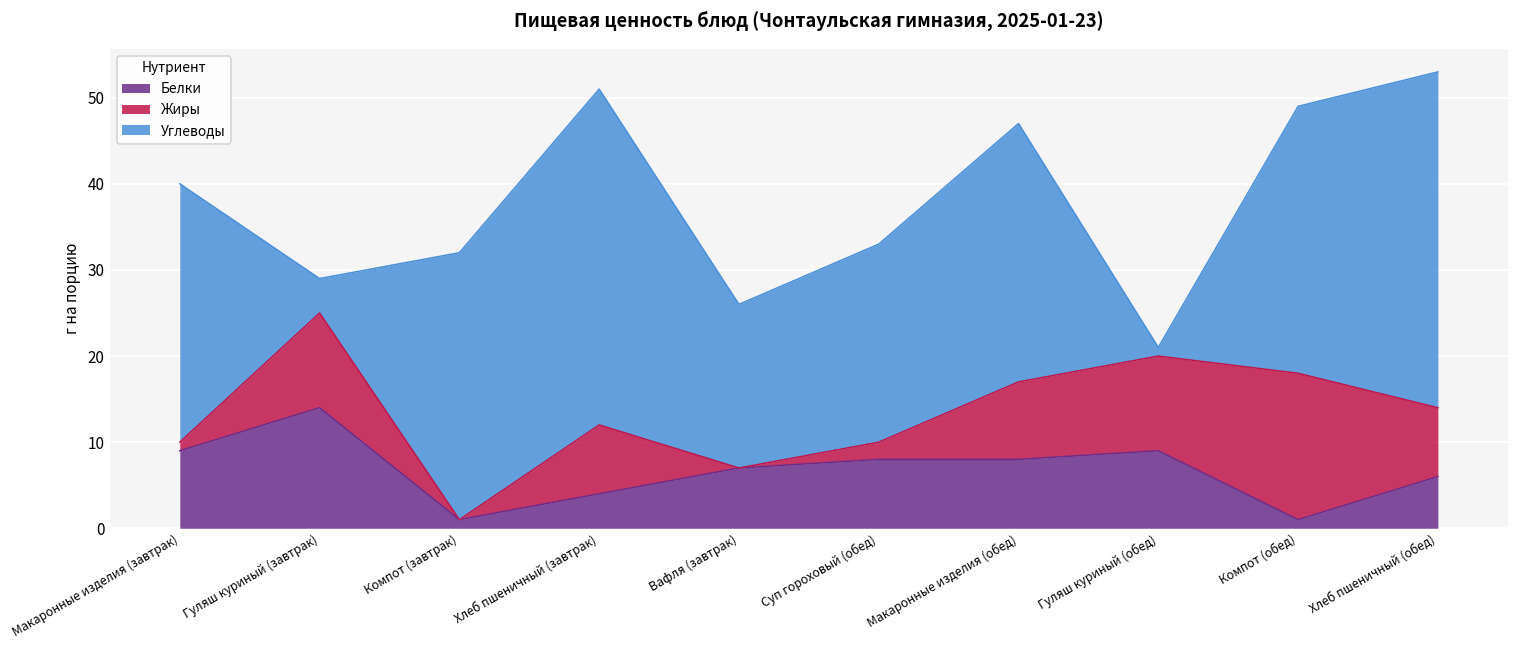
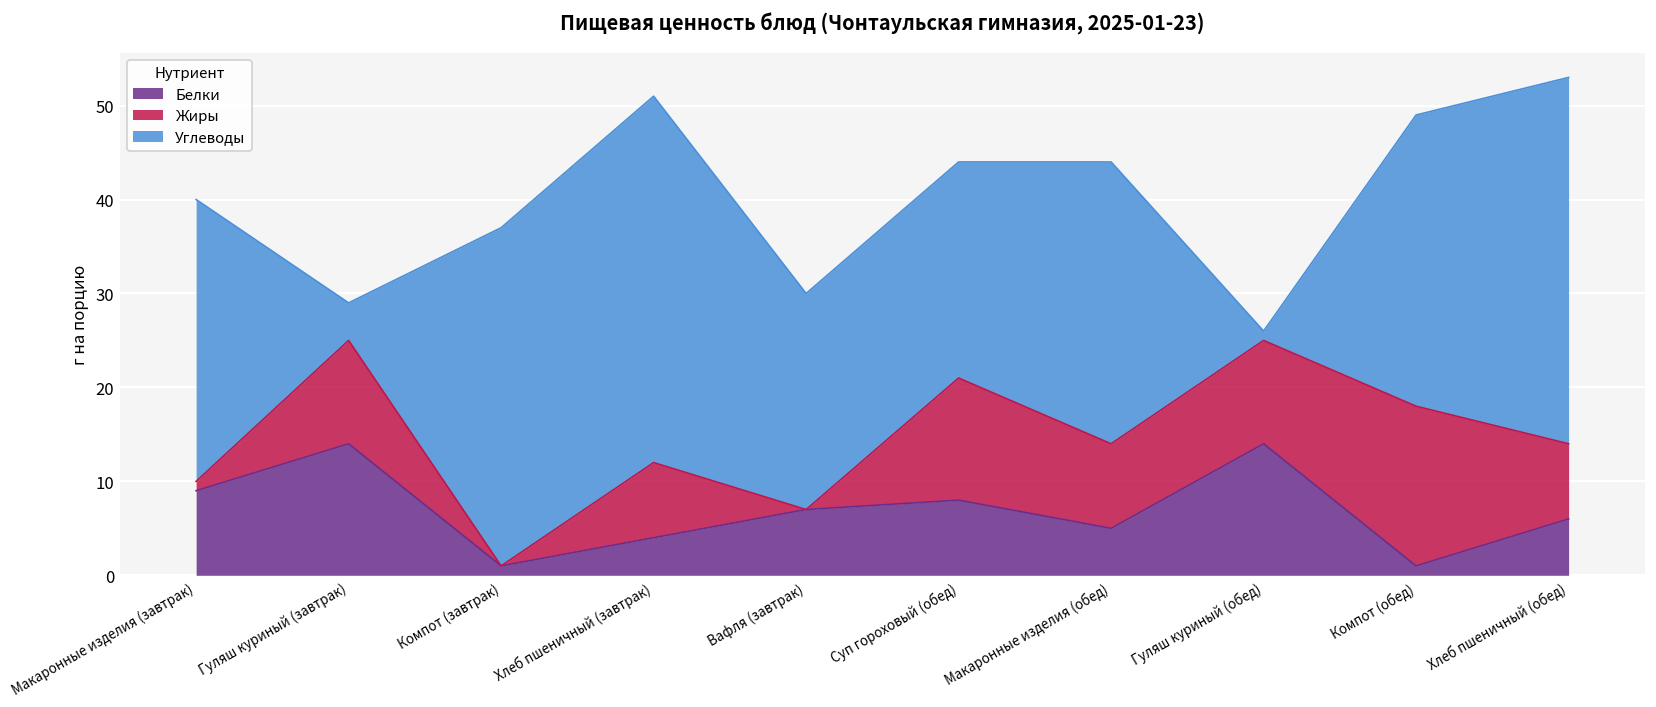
  {
    "Белки": {
      "Макаронные изделия (завтрак)": 9,
      "Гуляш куриный (завтрак)": 14,
      "Хлеб пшеничный (завтрак)": 4,
      "Суп гороховый (обед)": 8,
-     "Макаронные изделия (обед)": 8,
-     "Гуляш куриный (обед)": 9,
+     "Макаронные изделия (обед)": 5,
+     "Гуляш куриный (обед)": 14,
      "Компот (обед)": 1,
      "Хлеб пшеничный (обед)": 6
    },
    "Жиры": {
      "Макаронные изделия (завтрак)": 1,
      "Гуляш куриный (завтрак)": 11,
      "Хлеб пшеничный (завтрак)": 8,
-     "Суп гороховый (обед)": 2,
+     "Суп гороховый (обед)": 13,
      "Макаронные изделия (обед)": 9,
      "Гуляш куриный (обед)": 11,
      "Компот (обед)": 17,
      "Хлеб пшеничный (обед)": 8
    },
    "Углеводы": {
      "Макаронные изделия (завтрак)": 30,
      "Гуляш куриный (завтрак)": 4,
-     "Компот (завтрак)": 31,
+     "Компот (завтрак)": 36,
      "Хлеб пшеничный (завтрак)": 39,
-     "Вафля (завтрак)": 19,
+     "Вафля (завтрак)": 23,
      "Суп гороховый (обед)": 23,
      "Макаронные изделия (обед)": 30,
      "Гуляш куриный (обед)": 1,
      "Компот (обед)": 31,
      "Хлеб пшеничный (обед)": 39
    }
  }
